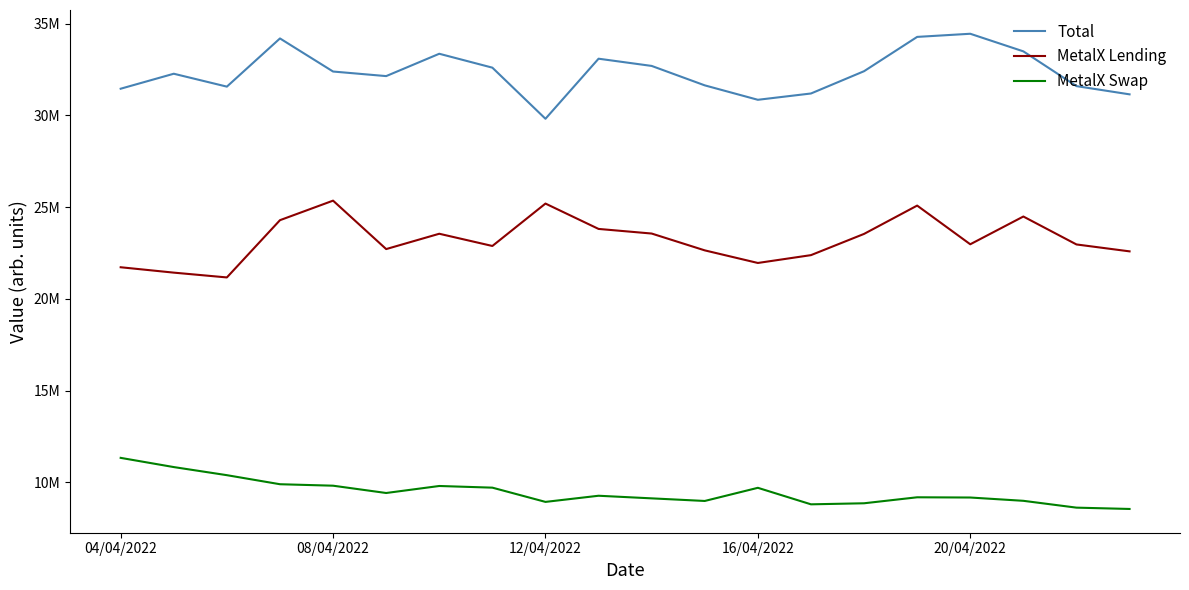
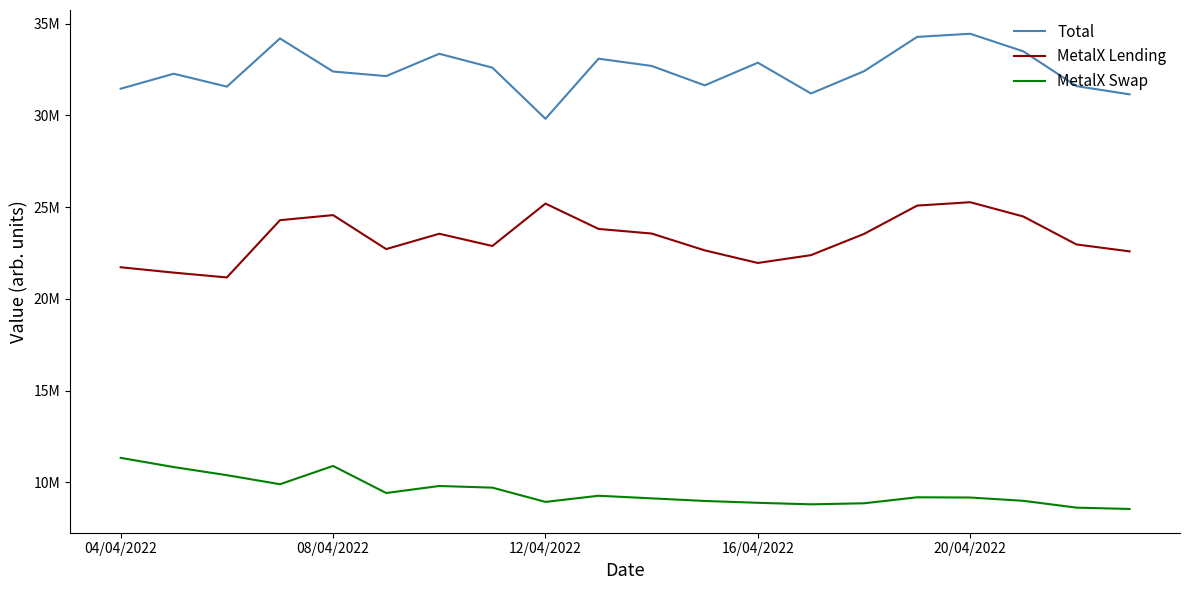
  {
    "Total": {
      "04/04/2022": 31500000,
      "08/04/2022": 32400000,
      "12/04/2022": 29800000,
-     "16/04/2022": 30900000,
+     "16/04/2022": 32900000,
      "20/04/2022": 34400000
    },
    "MetalX Lending": {
      "04/04/2022": 21700000,
-     "08/04/2022": 25400000,
+     "08/04/2022": 24600000,
      "12/04/2022": 25200000,
      "16/04/2022": 22000000,
-     "20/04/2022": 23000000
+     "20/04/2022": 25300000
    },
    "MetalX Swap": {
      "04/04/2022": 11300000,
-     "08/04/2022": 9800000,
+     "08/04/2022": 10900000,
      "12/04/2022": 8900000,
-     "16/04/2022": 9700000,
+     "16/04/2022": 8900000,
      "20/04/2022": 9200000
    }
  }
